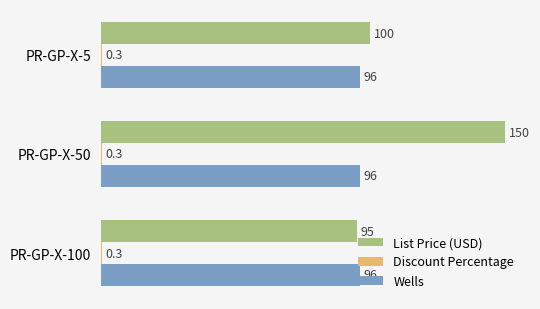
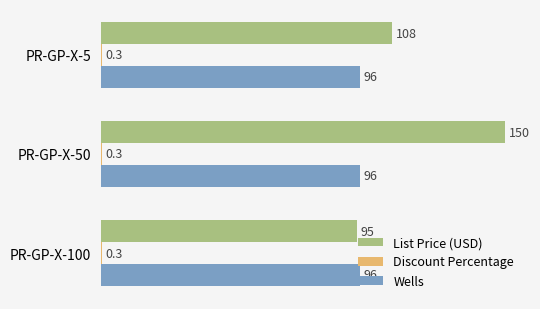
  {
    "List Price (USD)": {
-     "PR-GP-X-5": 100,
+     "PR-GP-X-5": 108,
      "PR-GP-X-50": 150,
      "PR-GP-X-100": 95
    },
    "Discount Percentage": {
      "PR-GP-X-5": 0.3,
      "PR-GP-X-50": 0.3,
      "PR-GP-X-100": 0.3
    },
    "Wells": {
      "PR-GP-X-5": 96,
      "PR-GP-X-50": 96,
      "PR-GP-X-100": 96
    }
  }
